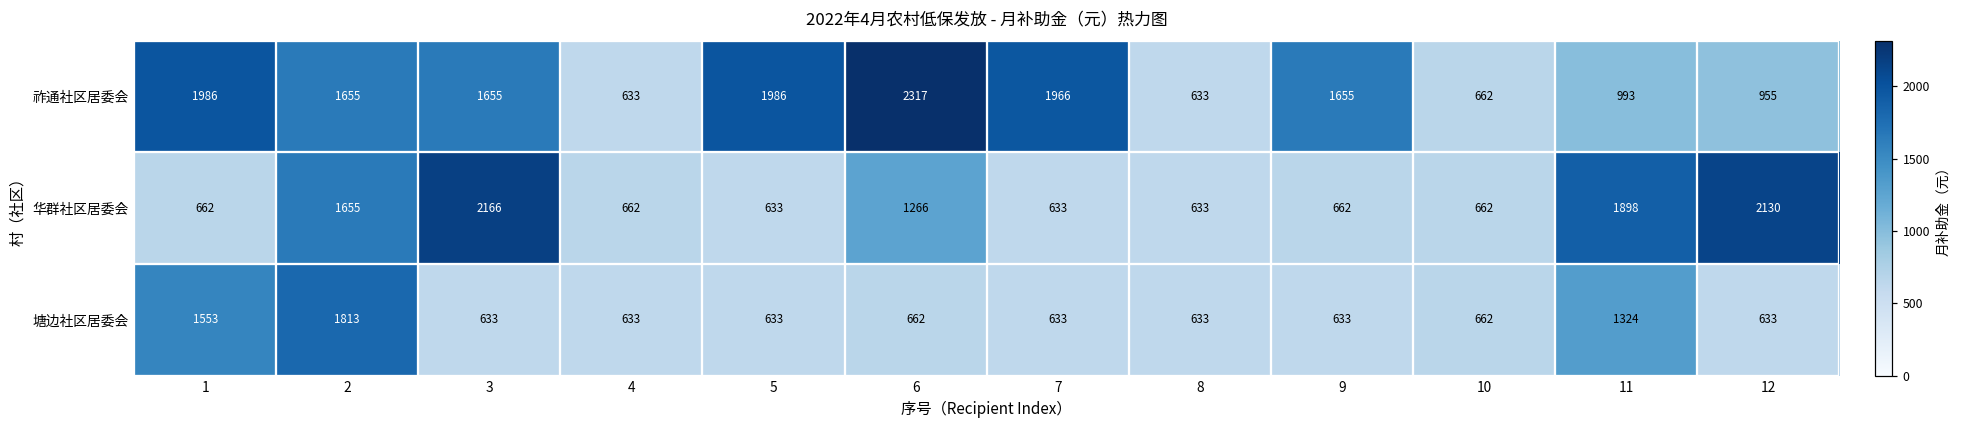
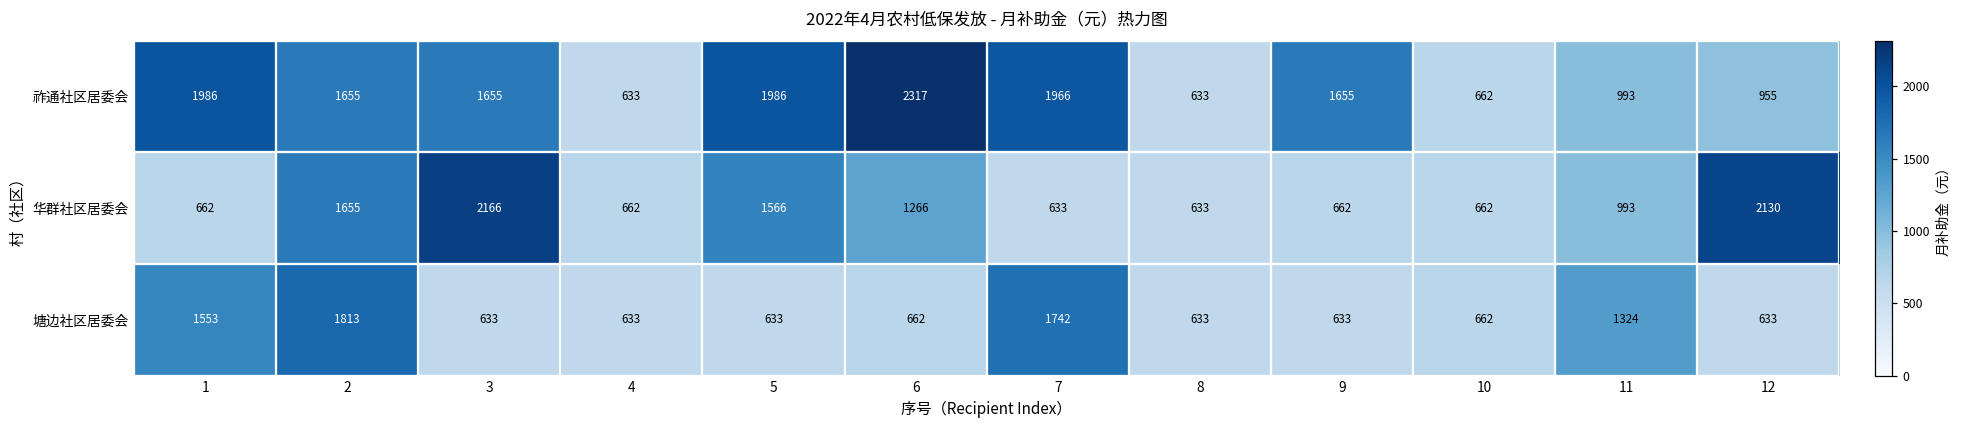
  {
    "祚通社区居委会": {
      "1": 1986,
      "2": 1655,
      "3": 1655,
      "4": 633,
      "5": 1986,
      "6": 2317,
      "7": 1966,
      "8": 633,
      "9": 1655,
      "10": 662,
      "11": 993,
      "12": 955
    },
    "华群社区居委会": {
      "1": 662,
      "2": 1655,
      "3": 2166,
      "4": 662,
-     "5": 633,
+     "5": 1566,
      "6": 1266,
      "7": 633,
      "8": 633,
      "9": 662,
      "10": 662,
-     "11": 1898,
+     "11": 993,
      "12": 2130
    },
    "塘边社区居委会": {
      "1": 1553,
      "2": 1813,
      "3": 633,
      "4": 633,
      "5": 633,
      "6": 662,
-     "7": 633,
+     "7": 1742,
      "8": 633,
      "9": 633,
      "10": 662,
      "11": 1324,
      "12": 633
    }
  }
